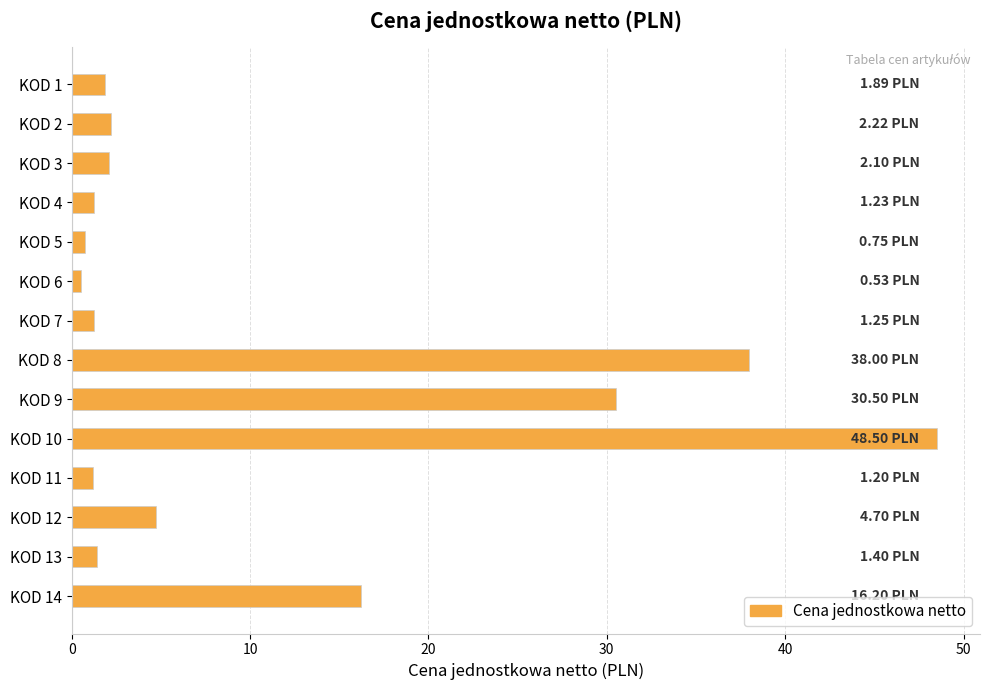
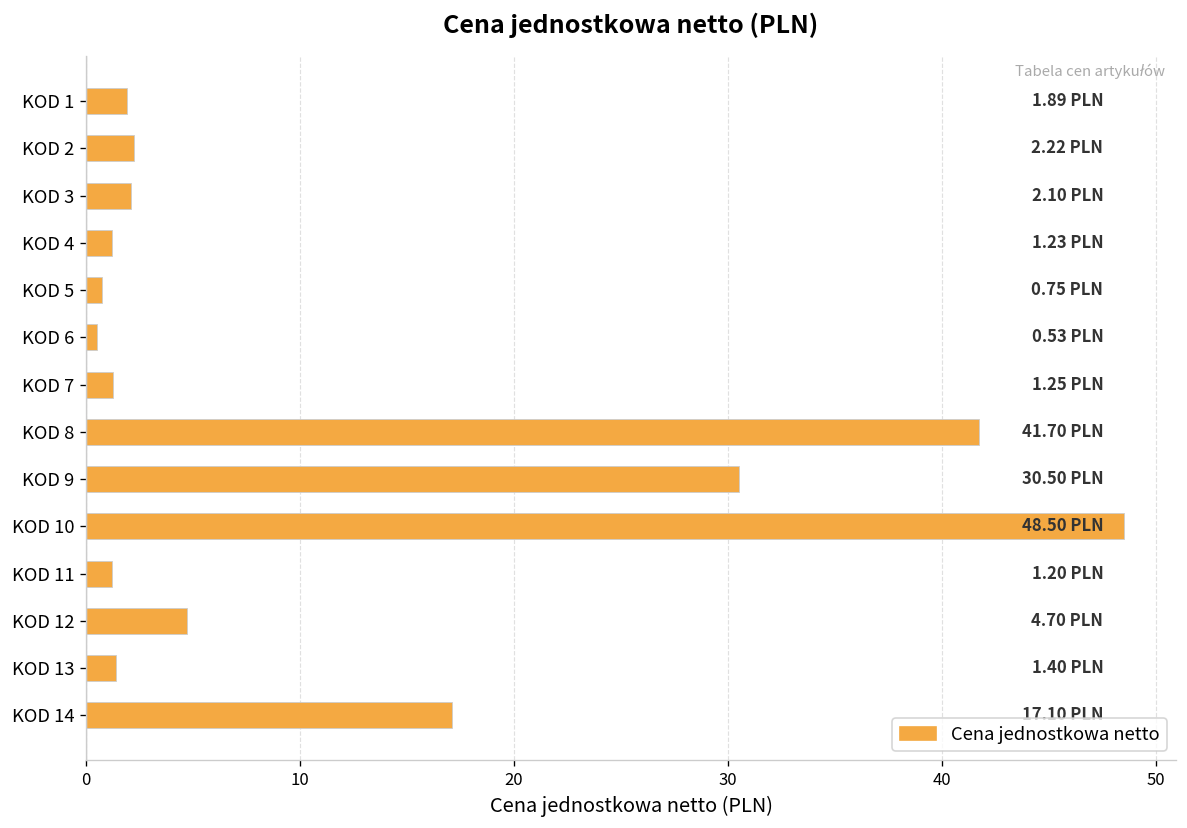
  {
-   "KOD 8": 38.00,
+   "KOD 8": 41.70,
    "KOD 10": 48.50,
-   "KOD 14": 16.2
+   "KOD 14": 17.1
  }
